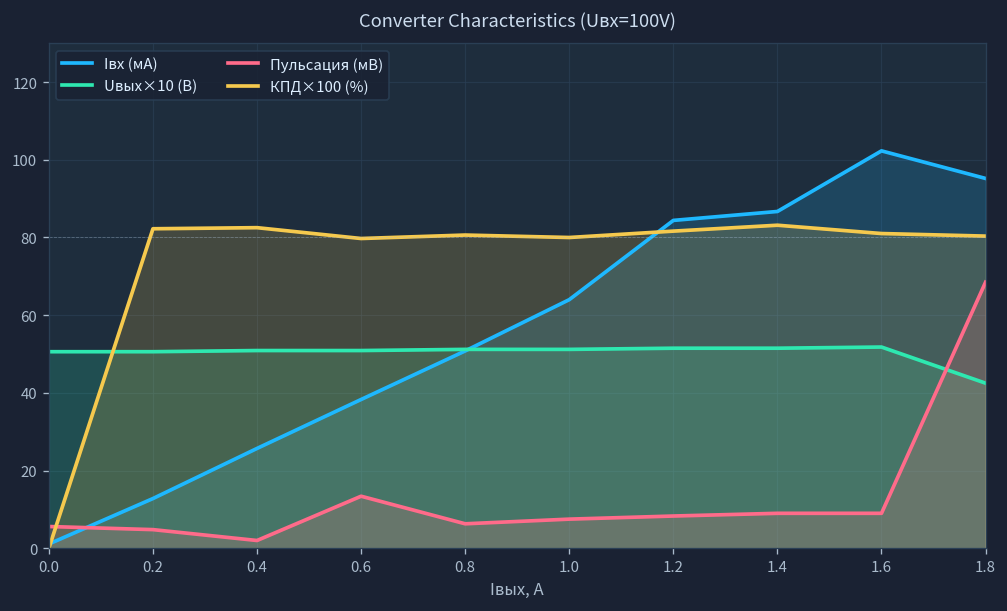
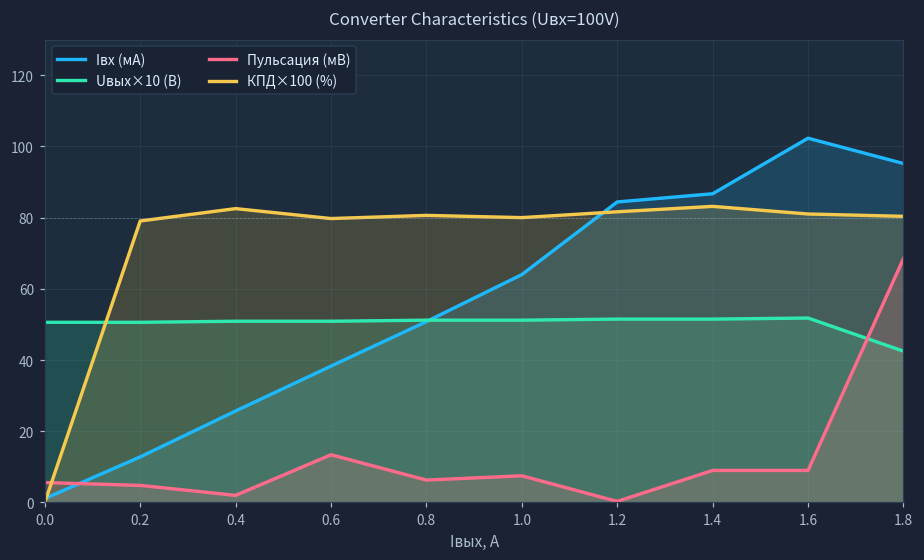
  {
    "Iвх (мА)": {
      "0.0": 1,
      "0.2": 13,
      "0.4": 26,
      "0.6": 38,
      "1.0": 64,
      "1.2": 84,
      "1.4": 87,
      "1.6": 102,
      "1.8": 95
    },
    "Uвых×10 (В)": {
      "0.0": 51,
      "0.2": 51,
      "0.4": 51,
      "0.6": 51,
      "1.0": 51,
      "1.2": 52,
      "1.4": 52,
      "1.6": 52,
      "1.8": 43
    },
    "Пульсация (мВ)": {
      "0.0": 6,
      "0.2": 5,
      "0.4": 2,
      "0.6": 13,
      "0.8": 6,
      "1.0": 8,
-     "1.2": 8,
+     "1.2": 0,
      "1.4": 9,
      "1.6": 9,
      "1.8": 69
    },
    "КПД×100 (%)": {
      "0.0": 0,
-     "0.2": 82,
+     "0.2": 79,
      "0.4": 83,
      "0.6": 80,
      "0.8": 81,
      "1.0": 80,
      "1.2": 82,
      "1.4": 83,
      "1.6": 81,
      "1.8": 80
    }
  }
